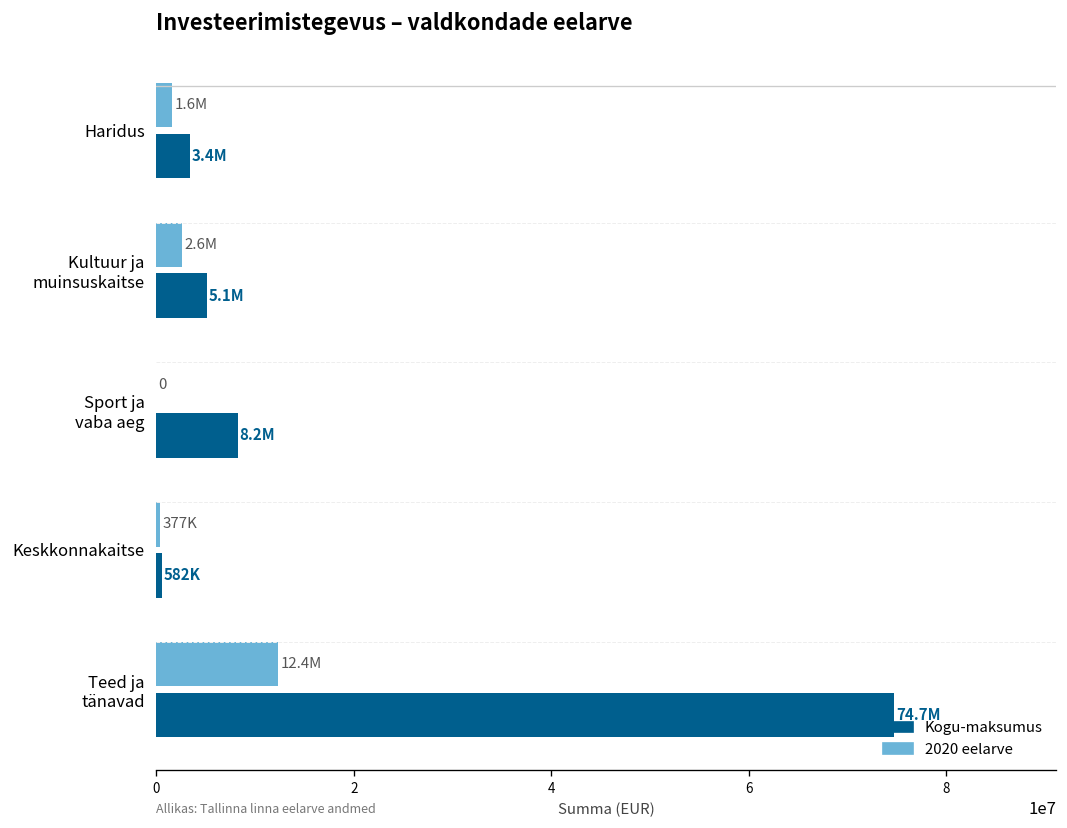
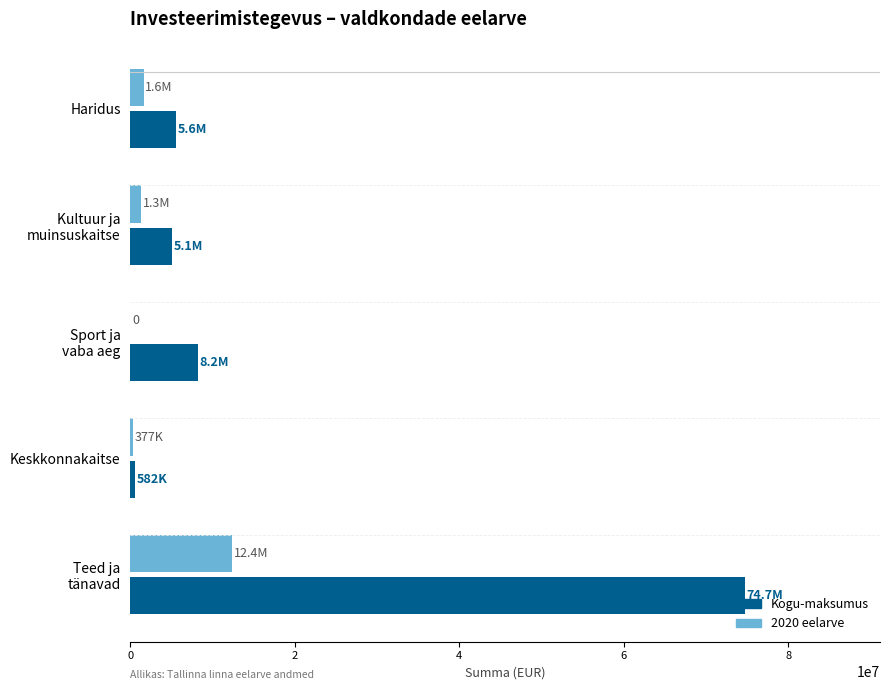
  {
    "Kogu-maksumus": {
-     "Haridus": "3.4M",
+     "Haridus": "5.6M",
      "Kultuur ja muinsuskaitse": "5.1M",
      "Sport ja vaba aeg": "8.2M",
      "Keskkonnakaitse": "582K",
      "Teed ja tänavad": "74.7M"
    },
    "2020 eelarve": {
      "Haridus": "1.6M",
-     "Kultuur ja muinsuskaitse": "2.6M",
+     "Kultuur ja muinsuskaitse": "1.3M",
      "Sport ja vaba aeg": "0",
      "Keskkonnakaitse": "377K",
      "Teed ja tänavad": "12.4M"
    }
  }
